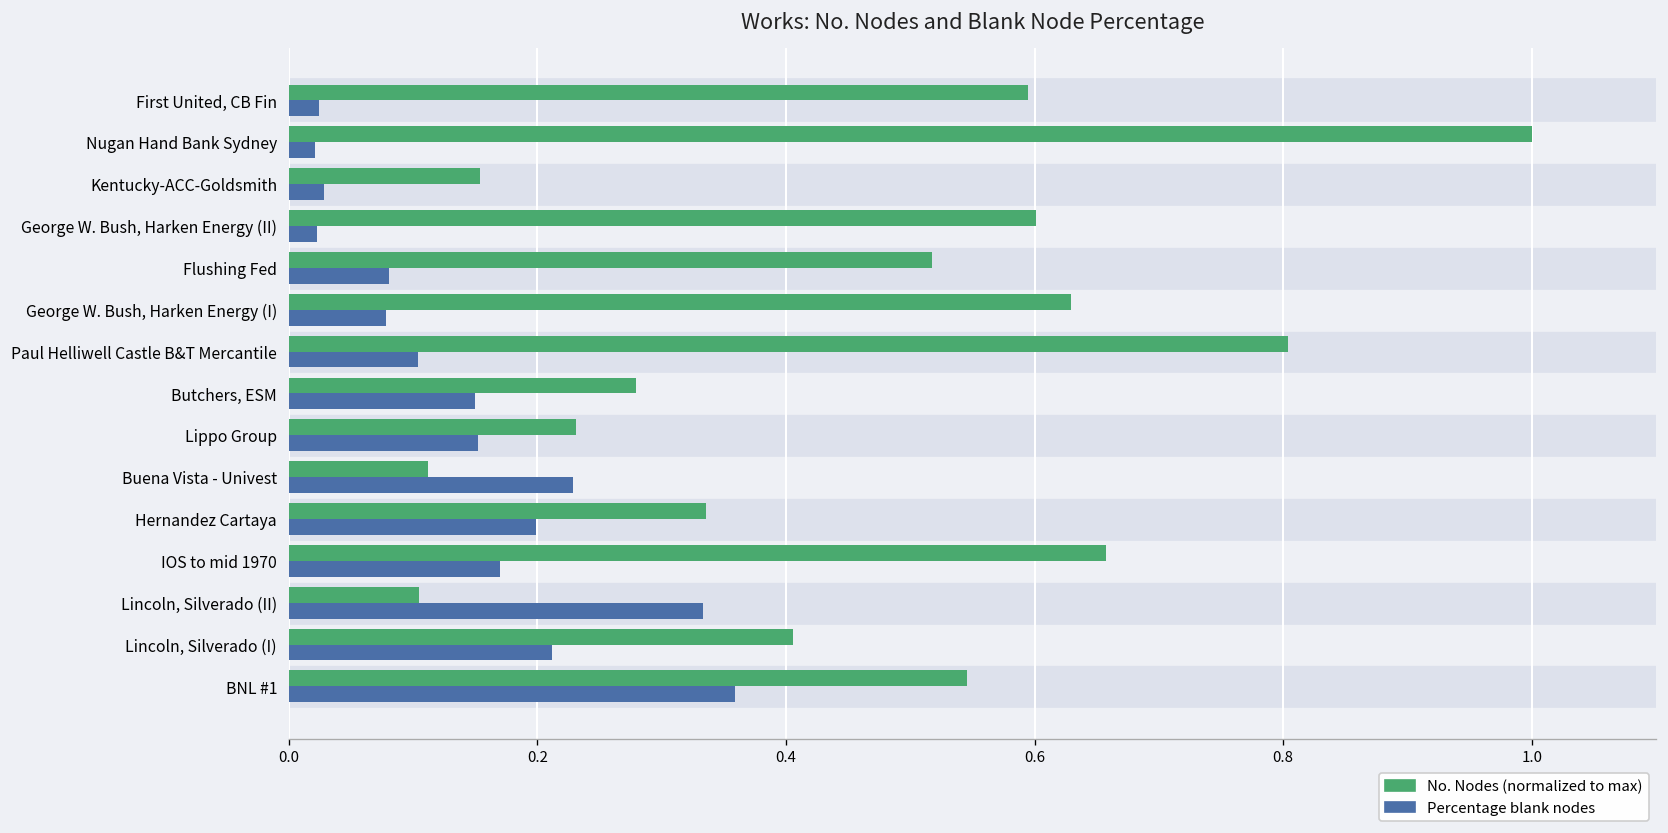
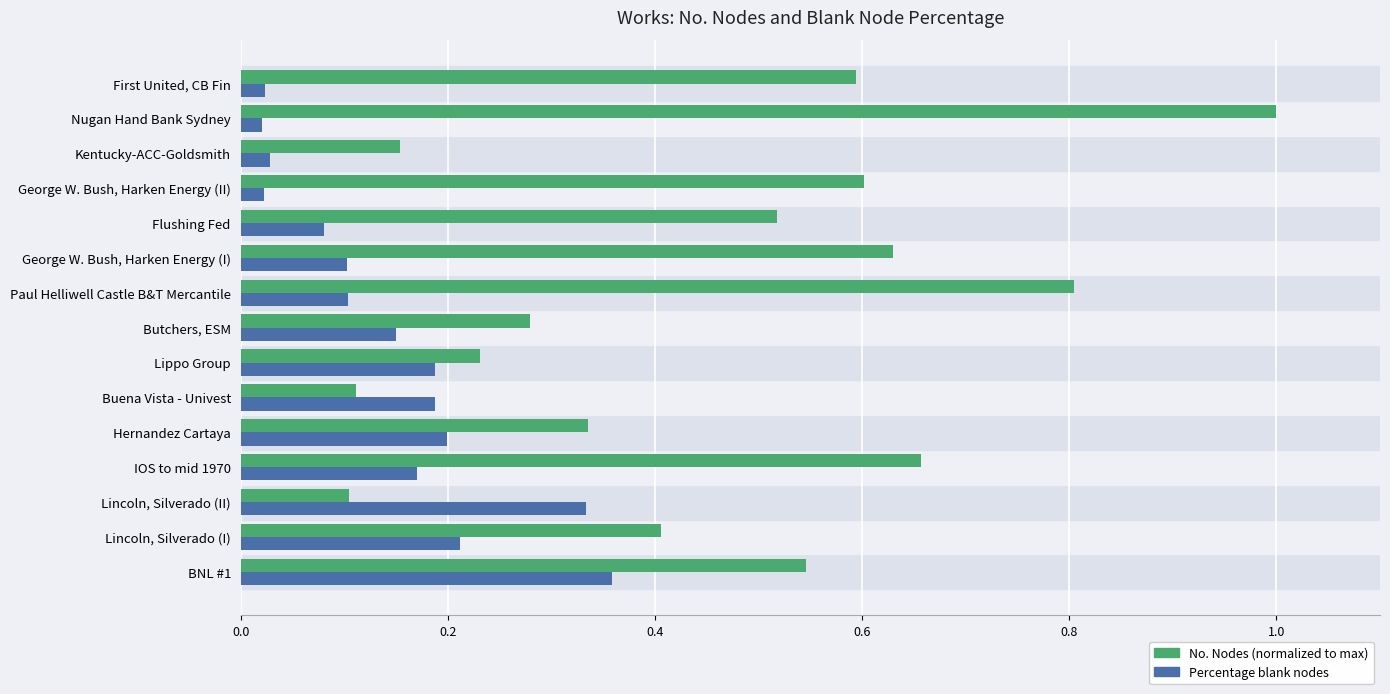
  {
    "Percentage blank nodes": {
      "First United, CB Fin": 0.024,
      "Nugan Hand Bank Sydney": 0.021,
      "Kentucky-ACC-Goldsmith": 0.028,
      "George W. Bush, Harken Energy (II)": 0.023,
      "Flushing Fed": 0.081,
-     "George W. Bush, Harken Energy (I)": 0.078,
+     "George W. Bush, Harken Energy (I)": 0.103,
      "Paul Helliwell Castle B&T Mercantile": 0.104,
      "Butchers, ESM": 0.150,
-     "Lippo Group": 0.152,
-     "Buena Vista - Univest": 0.229,
+     "Lippo Group": 0.188,
+     "Buena Vista - Univest": 0.188,
      "Hernandez Cartaya": 0.199,
      "IOS to mid 1970": 0.170,
      "Lincoln, Silverado (II)": 0.333,
      "Lincoln, Silverado (I)": 0.212,
      "BNL #1": 0.359
    }
  }
